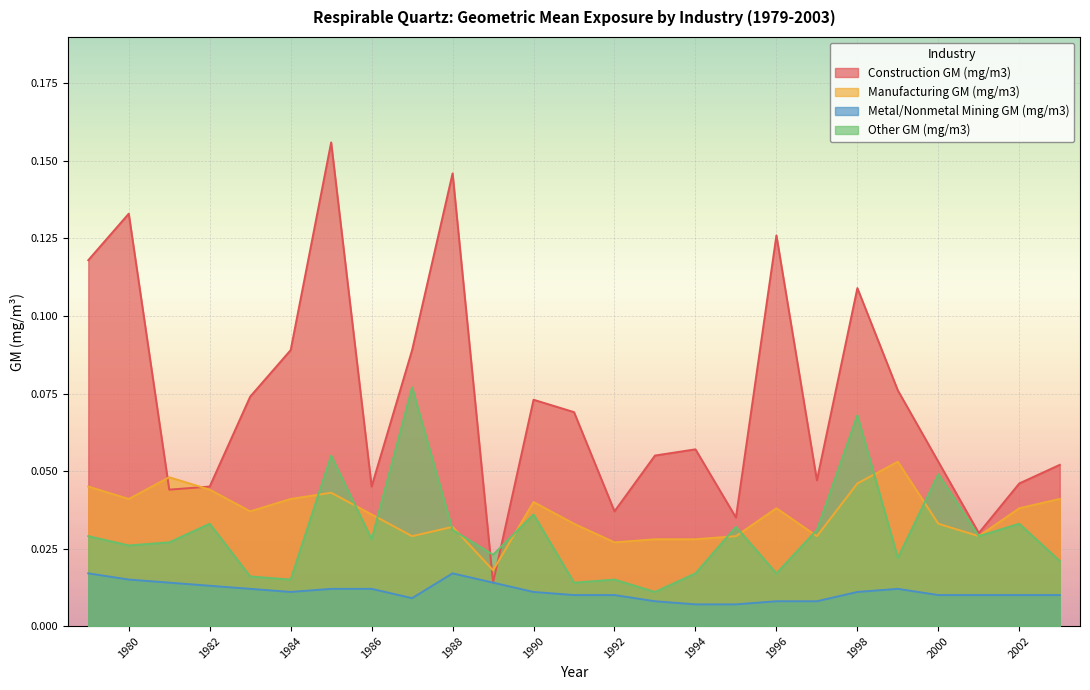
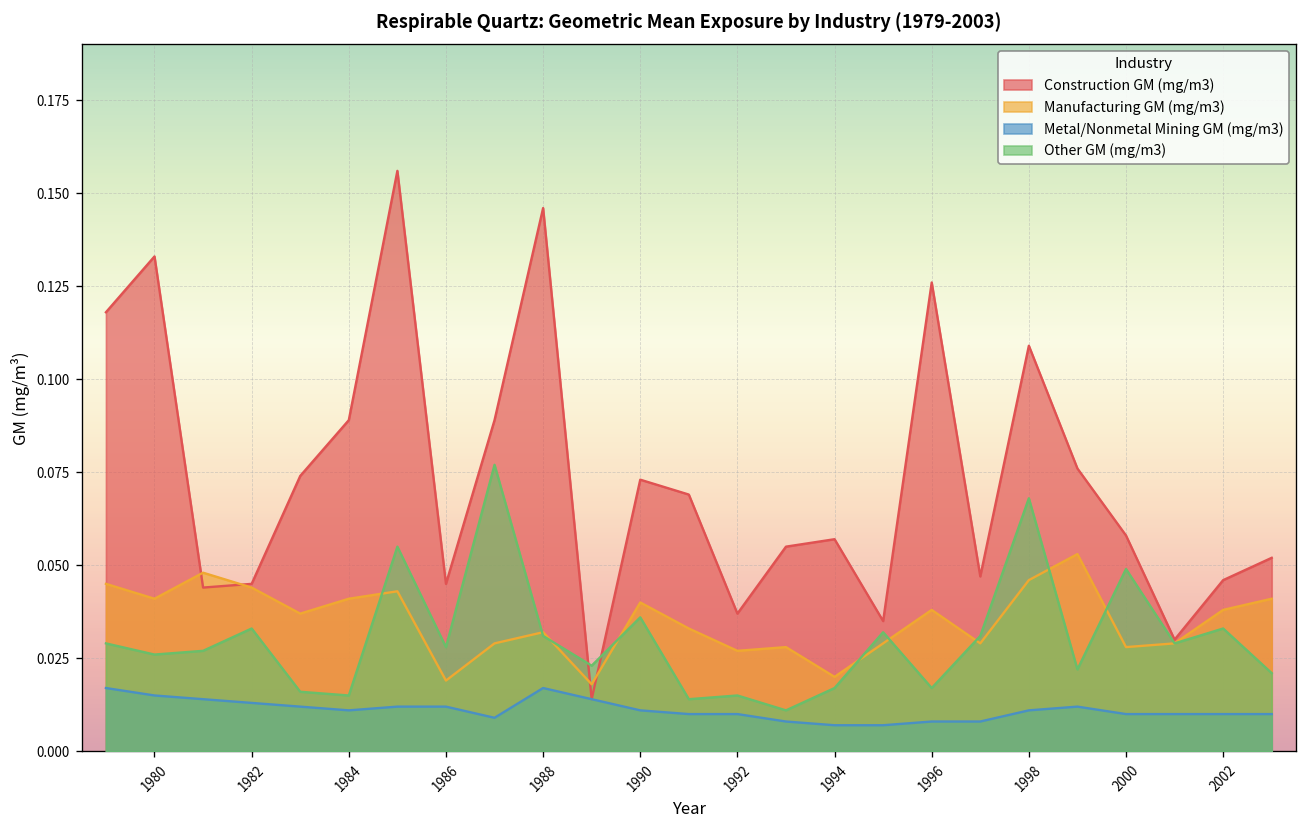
  {
    "Construction GM (mg/m3)": {
      "1980": 0.133,
      "1982": 0.045,
      "1984": 0.089,
      "1986": 0.045,
      "1988": 0.146,
      "1990": 0.073,
      "1992": 0.037,
      "1994": 0.057,
      "1996": 0.126,
      "1998": 0.109,
-     "2000": 0.053,
+     "2000": 0.058,
      "2002": 0.046
    },
    "Manufacturing GM (mg/m3)": {
      "1980": 0.041,
      "1982": 0.044,
      "1984": 0.041,
-     "1986": 0.036,
+     "1986": 0.019,
      "1988": 0.032,
      "1990": 0.040,
      "1992": 0.027,
-     "1994": 0.028,
+     "1994": 0.020,
      "1996": 0.038,
      "1998": 0.046,
-     "2000": 0.033,
+     "2000": 0.028,
      "2002": 0.038
    },
    "Metal/Nonmetal Mining GM (mg/m3)": {
      "1980": 0.015,
      "1982": 0.013,
      "1984": 0.011,
      "1986": 0.012,
      "1988": 0.017,
      "1990": 0.011,
      "1992": 0.010,
      "1994": 0.007,
      "1996": 0.008,
      "1998": 0.011,
      "2000": 0.010,
      "2002": 0.010
    },
    "Other GM (mg/m3)": {
      "1980": 0.026,
      "1982": 0.033,
      "1984": 0.015,
      "1986": 0.028,
      "1988": 0.031,
      "1990": 0.036,
      "1992": 0.015,
      "1994": 0.017,
      "1996": 0.017,
      "1998": 0.068,
      "2000": 0.049,
      "2002": 0.033
    }
  }
